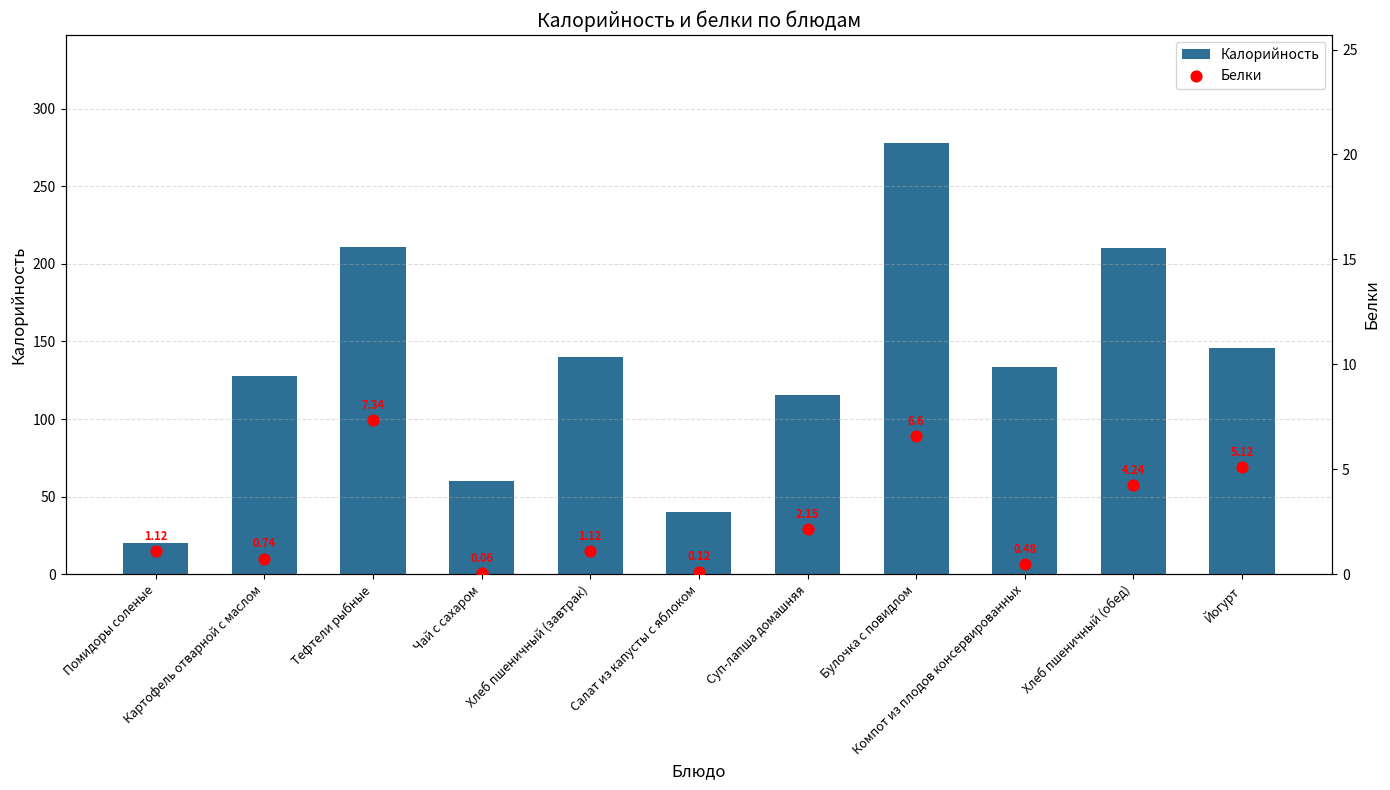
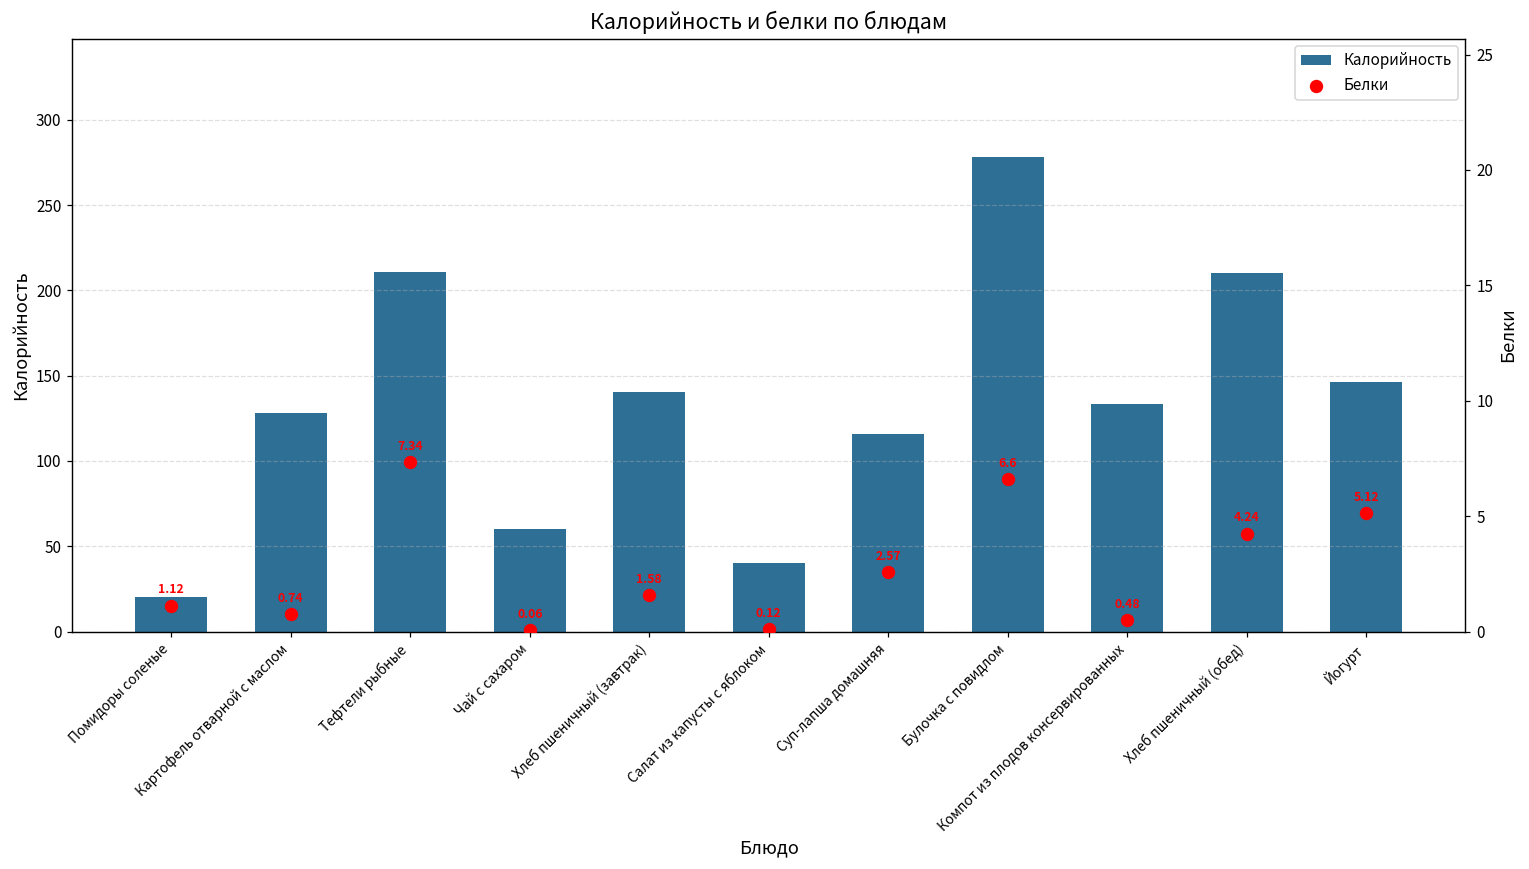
  {
    "Белки": {
-     "Хлеб пшеничный (завтрак)": 1.12,
-     "Суп-лапша домашняя": 2.15
+     "Хлеб пшеничный (завтрак)": 1.58,
+     "Суп-лапша домашняя": 2.57
    }
  }
